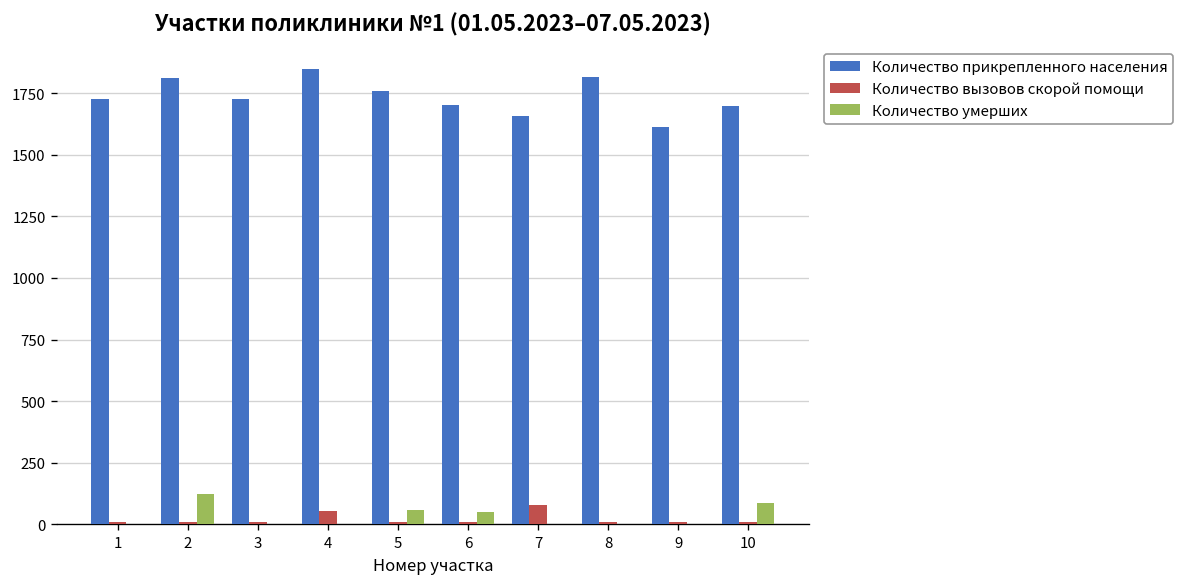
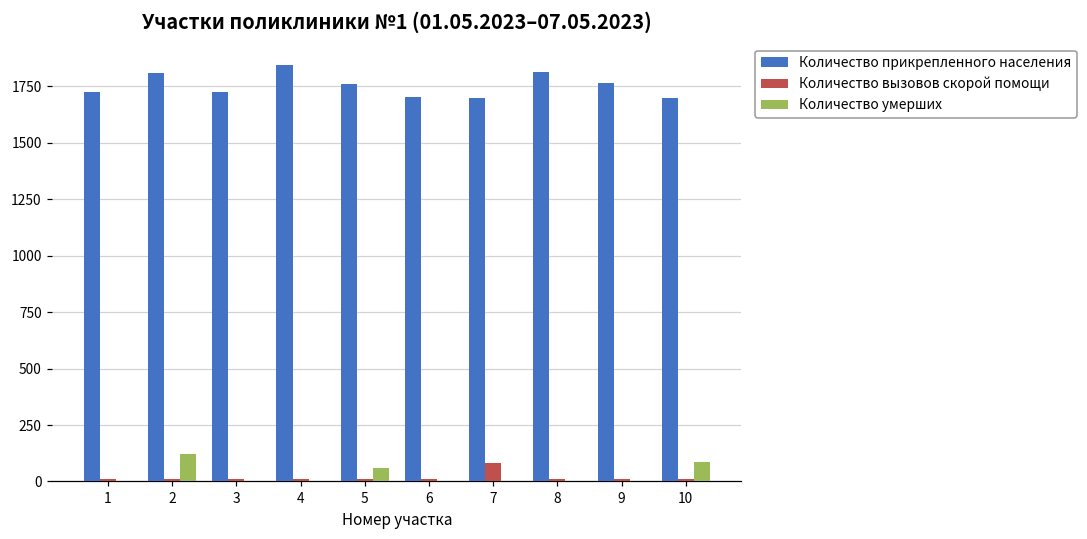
  {
    "Количество прикрепленного населения": {
      "1": 1730,
      "2": 1810,
      "3": 1730,
      "4": 1850,
      "5": 1760,
      "6": 1700,
-     "7": 1660,
+     "7": 1700,
      "8": 1820,
-     "9": 1620,
+     "9": 1760,
      "10": 1700
    },
    "Количество вызовов скорой помощи": {
-     "4": 50,
+     "4": 10,
      "7": 80
    },
    "Количество умерших": {
      "1": 0,
      "2": 120,
      "3": 0,
      "4": 0,
      "5": 60,
-     "6": 50,
+     "6": 0,
      "10": 90
    }
  }
